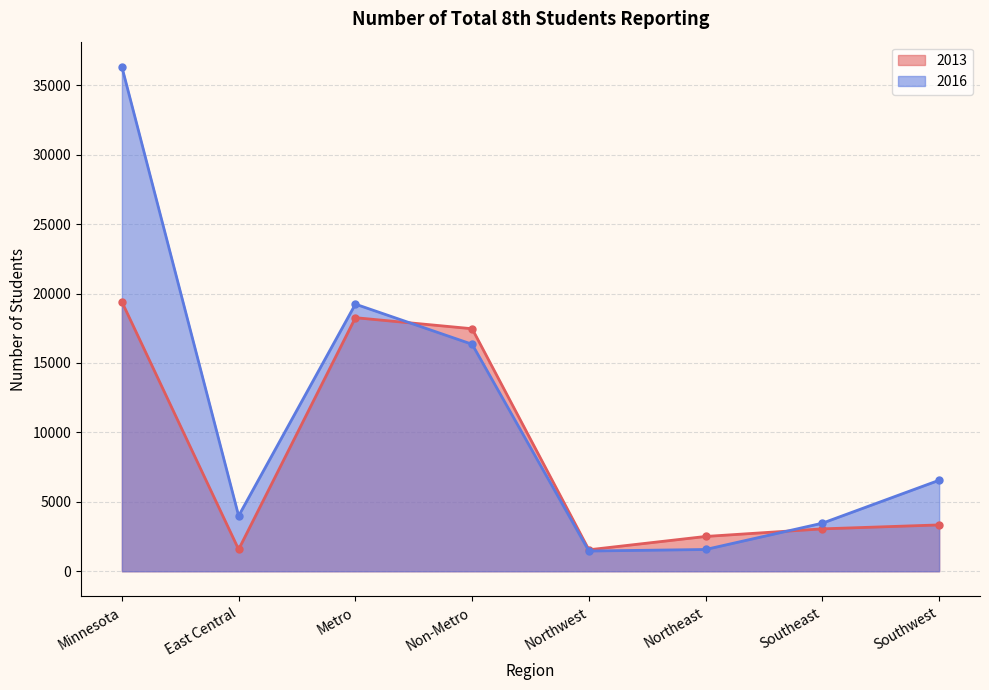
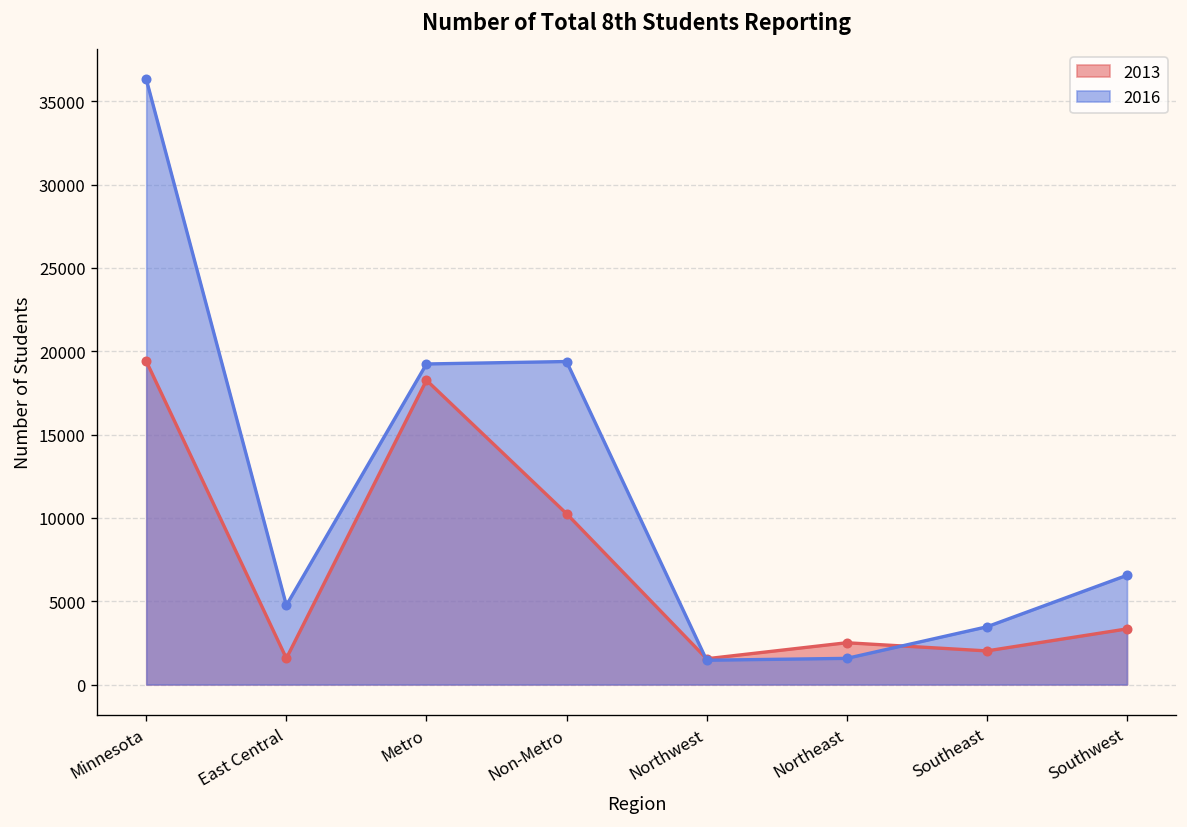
  {
    "2013": {
      "Minnesota": 19400,
      "East Central": 1600,
      "Metro": 18300,
-     "Non-Metro": 17500,
+     "Non-Metro": 10300,
      "Northeast": 2500,
-     "Southeast": 3100,
+     "Southeast": 2000,
      "Southwest": 3300
    },
    "2016": {
      "Minnesota": 36300,
-     "East Central": 4000,
+     "East Central": 4800,
      "Metro": 19200,
-     "Non-Metro": 16300,
+     "Non-Metro": 19400,
      "Northeast": 1600,
      "Southeast": 3500,
      "Southwest": 6600
    }
  }
